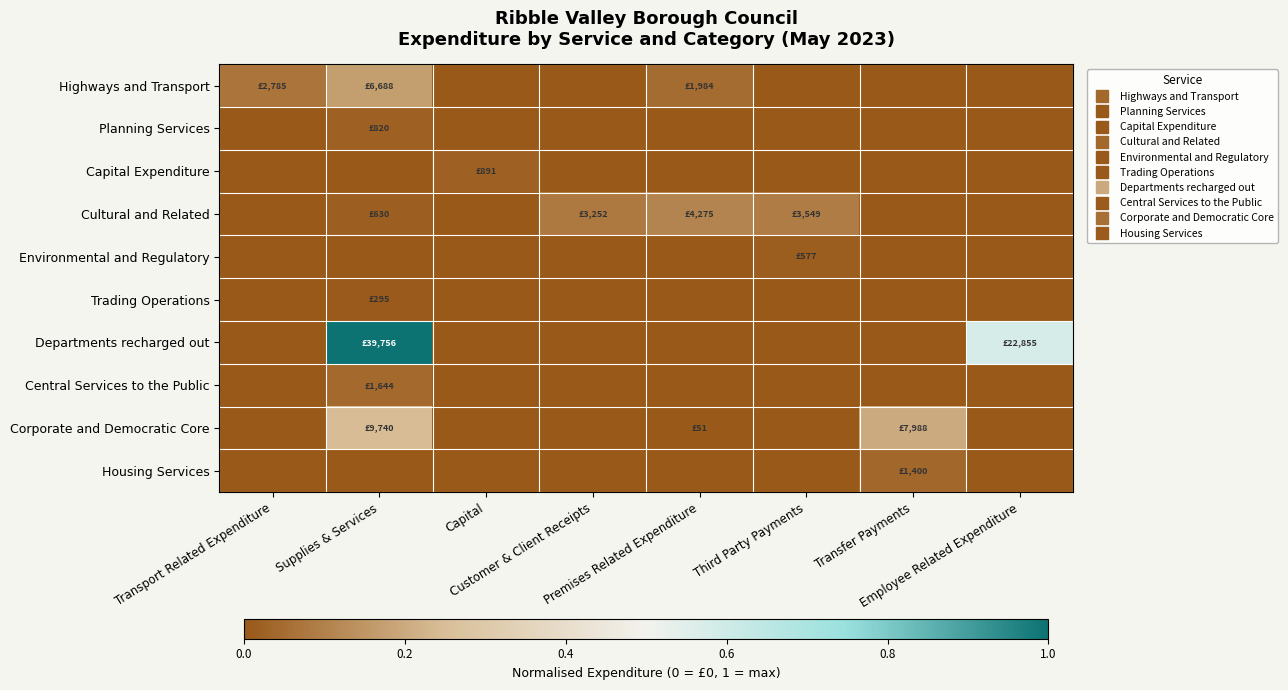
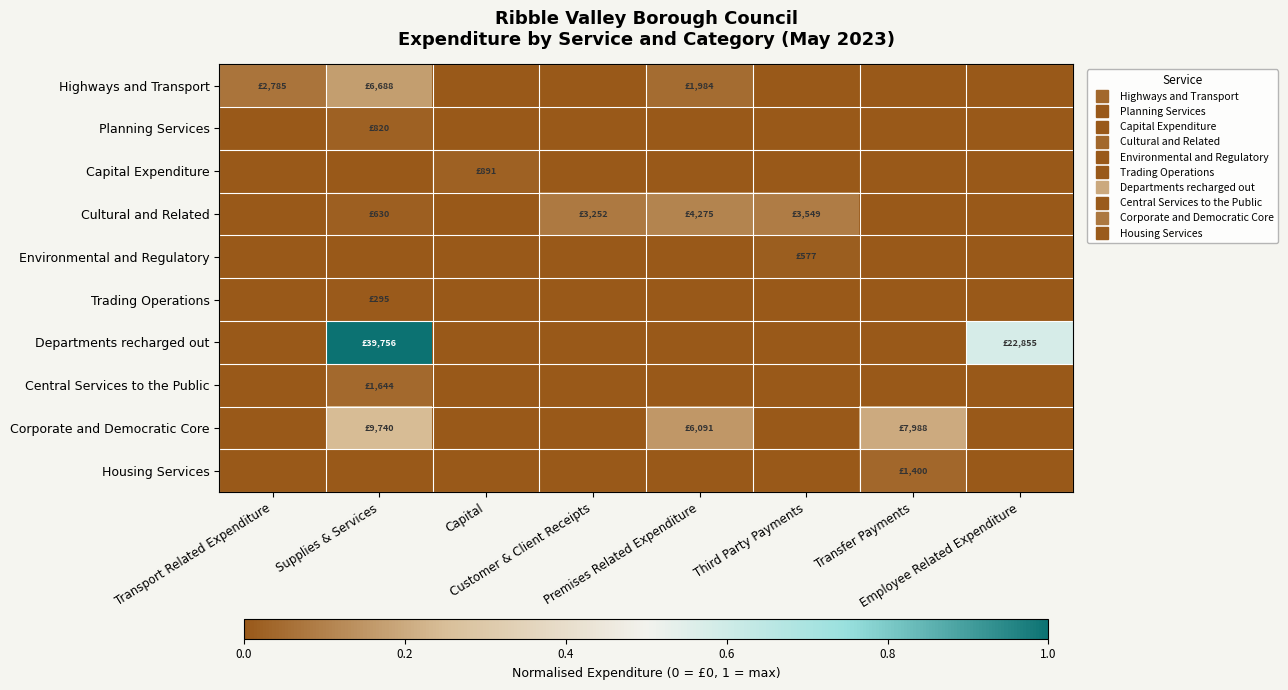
  {
    "Highways and Transport": {
      "Transport Related Expenditure": "£2,785",
      "Supplies & Services": "£6,688",
      "Premises Related Expenditure": "£1,984"
    },
    "Planning Services": {
      "Supplies & Services": "£820"
    },
    "Capital Expenditure": {
      "Capital": "£891"
    },
    "Cultural and Related": {
      "Supplies & Services": "£630",
      "Customer & Client Receipts": "£3,252",
      "Premises Related Expenditure": "£4,275",
      "Third Party Payments": "£3,549"
    },
    "Environmental and Regulatory": {
      "Third Party Payments": "£577"
    },
    "Trading Operations": {
      "Supplies & Services": "£295"
    },
    "Departments recharged out": {
      "Supplies & Services": "£39,756",
      "Employee Related Expenditure": "£22,855"
    },
    "Central Services to the Public": {
      "Supplies & Services": "£1,644"
    },
    "Corporate and Democratic Core": {
      "Supplies & Services": "£9,740",
-     "Premises Related Expenditure": "£51",
+     "Premises Related Expenditure": "£6,091",
      "Transfer Payments": "£7,988"
    },
    "Housing Services": {
      "Transfer Payments": "£1,400"
    }
  }
